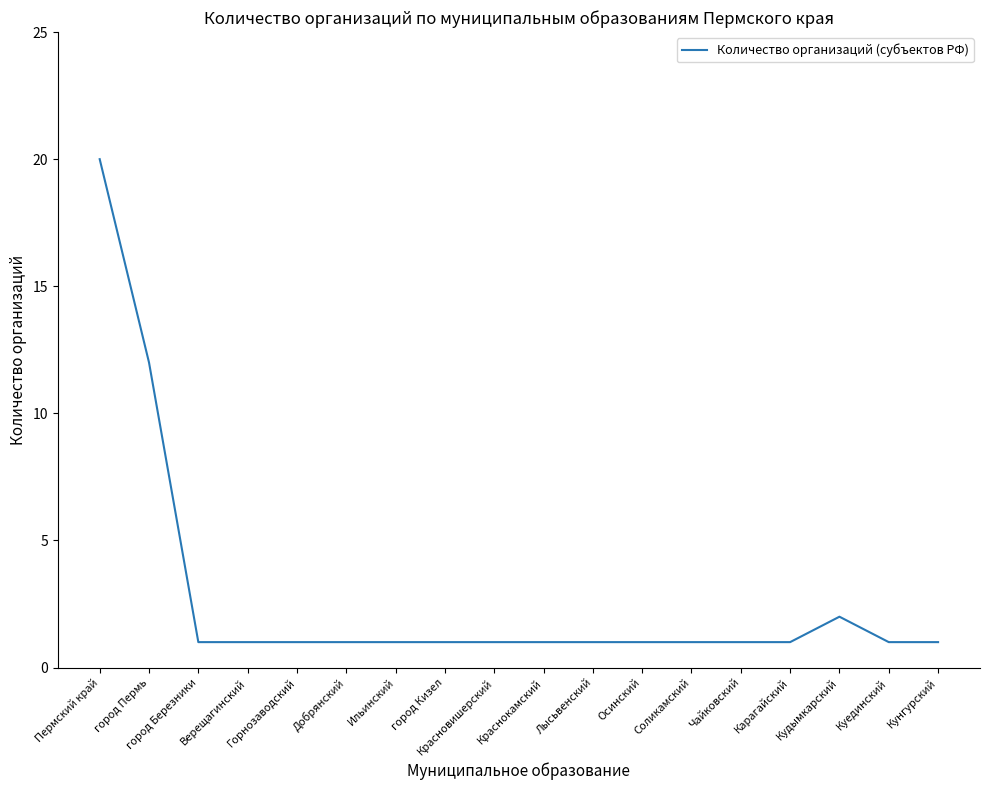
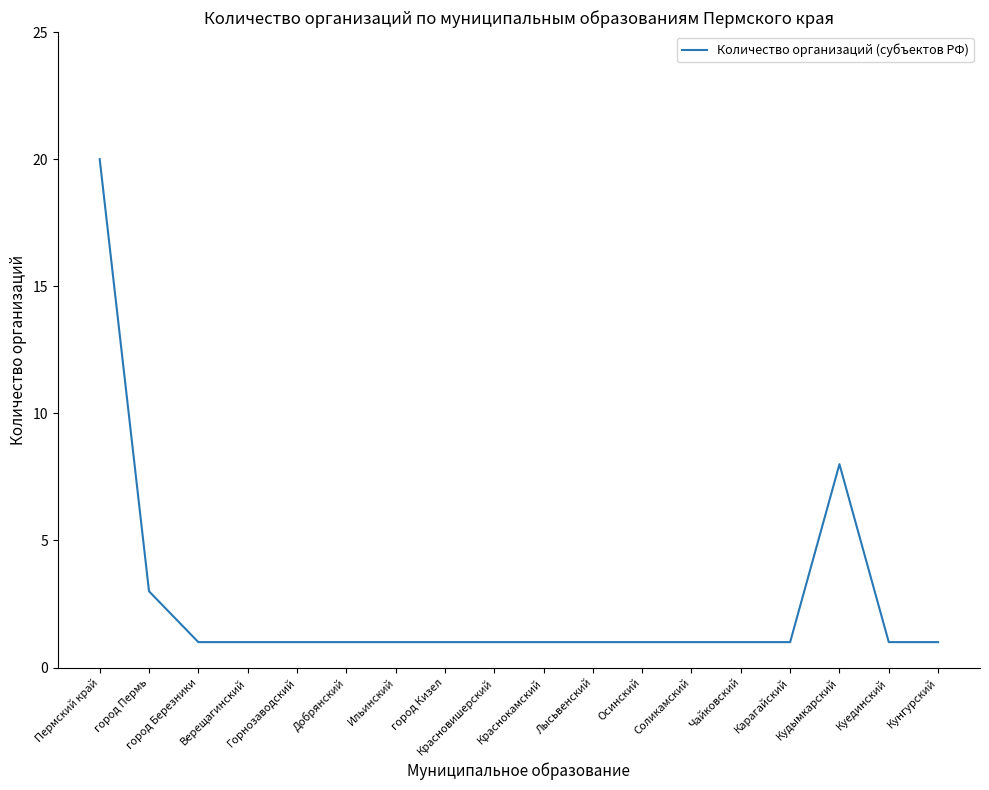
  {
    "Пермский край": 20,
-   "город Пермь": 12,
+   "город Пермь": 3,
    "город Березники": 1,
    "Верещагинский": 1,
    "Горнозаводский": 1,
    "Добрянский": 1,
    "Ильинский": 1,
    "город Кизел": 1,
    "Красновишерский": 1,
    "Краснокамский": 1,
    "Лысьвенский": 1,
    "Осинский": 1,
    "Соликамский": 1,
    "Чайковский": 1,
    "Карагайский": 1,
-   "Кудымкарский": 2,
+   "Кудымкарский": 8,
    "Куединский": 1,
    "Кунгурский": 1
  }
